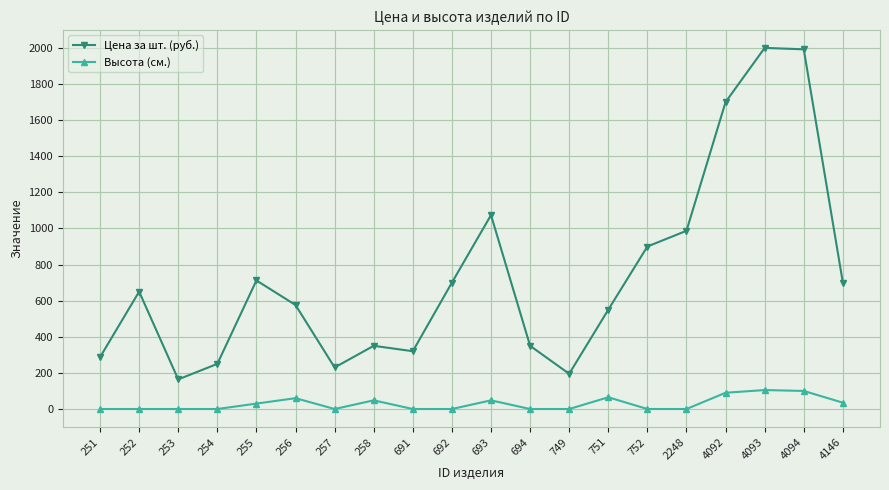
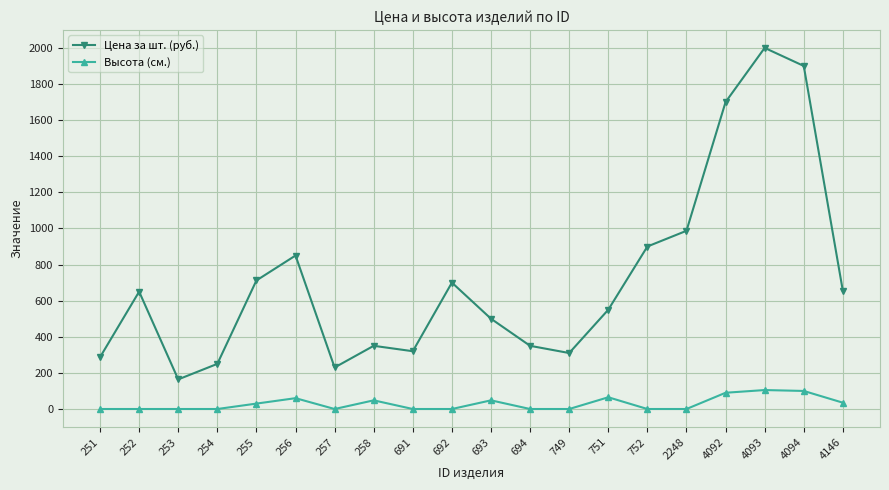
  {
    "Цена за шт. (руб.)": {
      "251": 290,
      "252": 650,
      "253": 160,
      "254": 250,
      "255": 710,
-     "256": 580,
+     "256": 850,
      "257": 230,
      "258": 350,
      "691": 320,
      "692": 700,
-     "693": 1070,
+     "693": 500,
      "694": 350,
-     "749": 200,
+     "749": 310,
      "751": 550,
      "752": 900,
      "2248": 990,
      "4092": 1700,
      "4093": 2000,
-     "4094": 1990,
-     "4146": 700
+     "4094": 1900,
+     "4146": 650
    },
    "Высота (см.)": {
      "251": 0,
      "252": 0,
      "253": 0,
      "254": 0,
      "255": 30,
      "256": 60,
      "257": 0,
      "258": 50,
      "691": 0,
      "692": 0,
      "693": 50,
      "694": 0,
      "749": 0,
      "751": 70,
      "752": 0,
      "2248": 0,
      "4092": 90,
      "4093": 110,
      "4094": 100,
      "4146": 40
    }
  }
